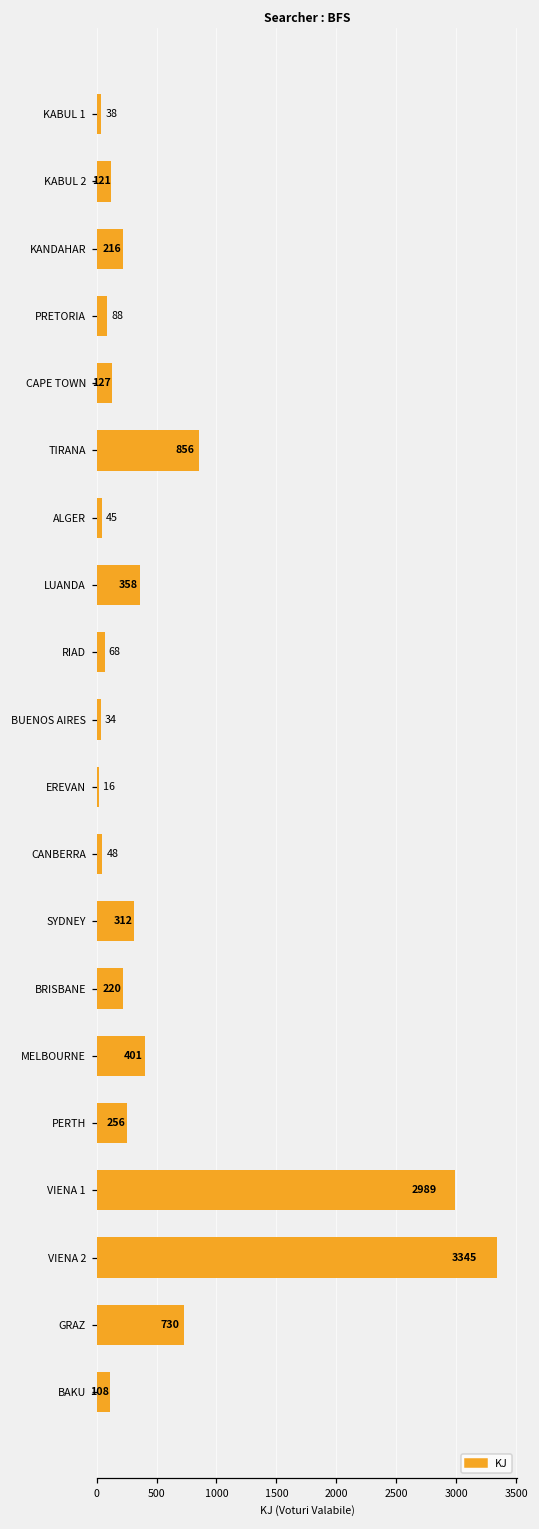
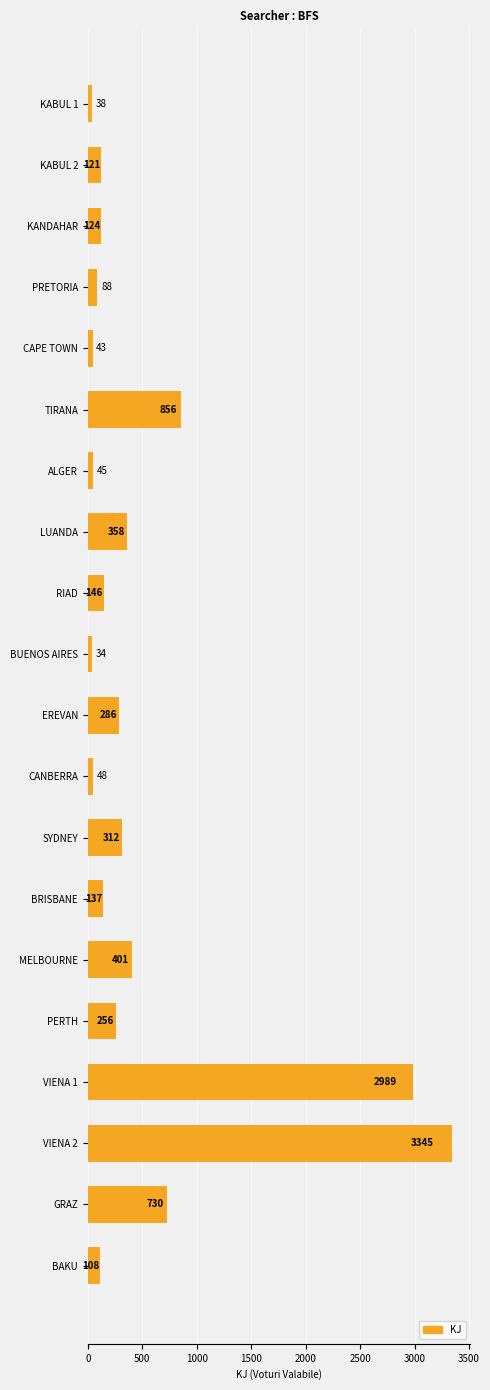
  {
    "KABUL 1": 38,
    "KABUL 2": 121,
-   "KANDAHAR": 216,
+   "KANDAHAR": 124,
    "PRETORIA": 88,
-   "CAPE TOWN": 127,
+   "CAPE TOWN": 43,
    "TIRANA": 856,
    "ALGER": 45,
    "LUANDA": 358,
-   "RIAD": 68,
+   "RIAD": 146,
    "BUENOS AIRES": 34,
-   "EREVAN": 16,
+   "EREVAN": 286,
    "CANBERRA": 48,
    "SYDNEY": 312,
-   "BRISBANE": 220,
+   "BRISBANE": 137,
    "MELBOURNE": 401,
    "PERTH": 256,
    "VIENA 1": 2989,
    "VIENA 2": 3345,
    "GRAZ": 730,
    "BAKU": 108
  }
